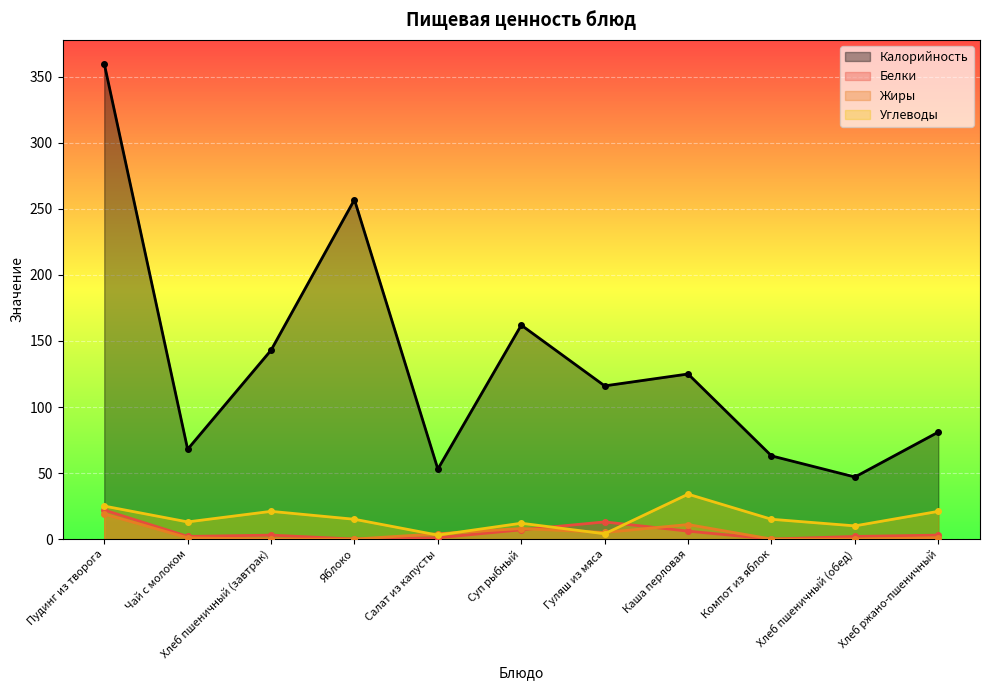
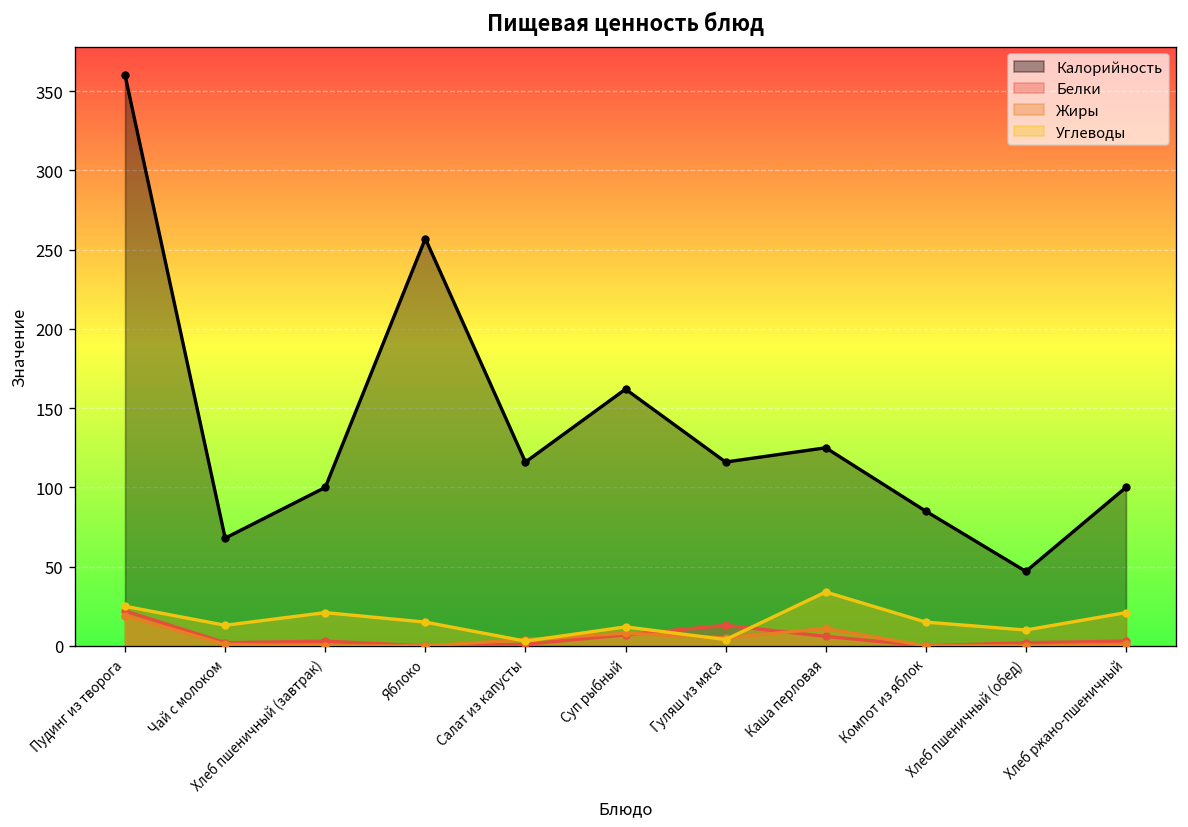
  {
    "Калорийность": {
      "Пудинг из творога": 360,
      "Чай с молоком": 68,
-     "Хлеб пшеничный (завтрак)": 143,
+     "Хлеб пшеничный (завтрак)": 100,
      "Яблоко": 257,
-     "Салат из капусты": 53,
+     "Салат из капусты": 116,
      "Суп рыбный": 162,
      "Гуляш из мяса": 116,
      "Каша перловая": 125,
-     "Компот из яблок": 63,
+     "Компот из яблок": 85,
      "Хлеб пшеничный (обед)": 47,
-     "Хлеб ржано-пшеничный": 81
+     "Хлеб ржано-пшеничный": 100
    }
  }
